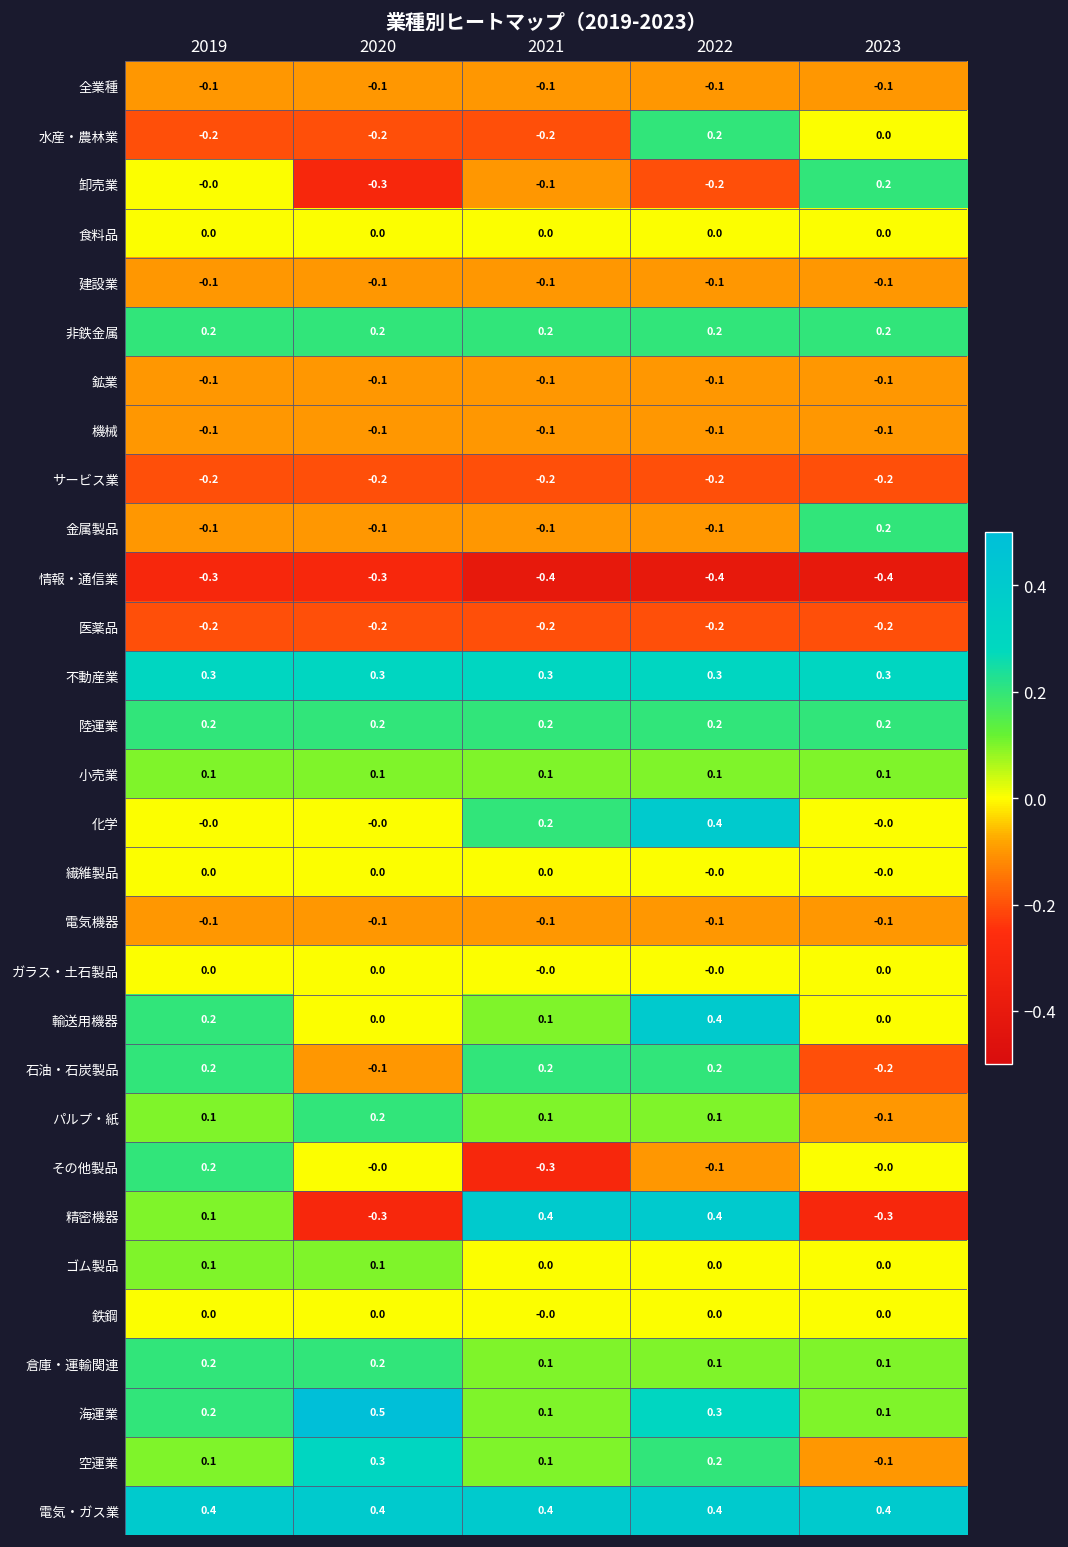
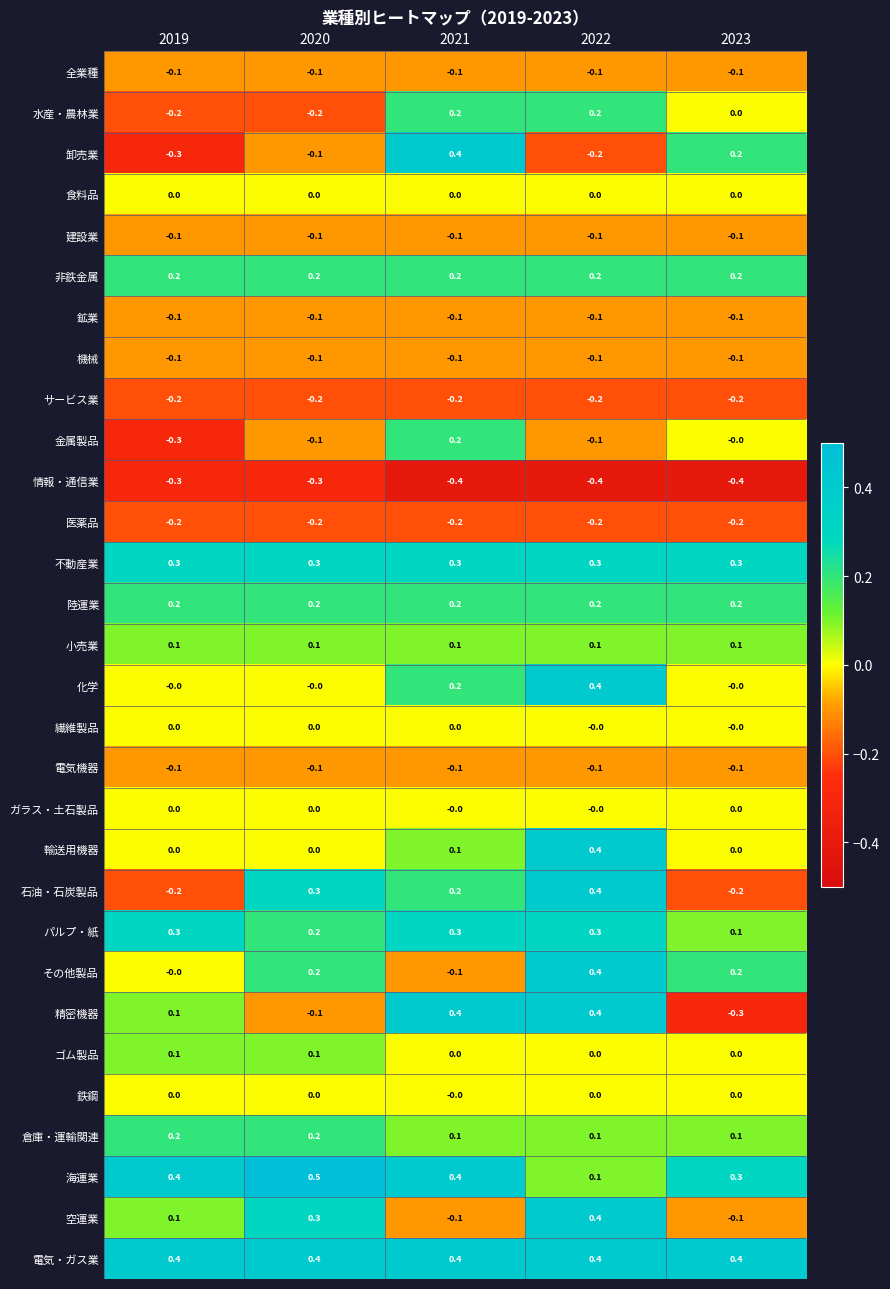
  {
    "全業種": {
      "2019": -0.1,
      "2020": -0.1,
      "2021": -0.1,
      "2022": -0.1,
      "2023": -0.1
    },
    "水産・農林業": {
      "2019": -0.2,
      "2020": -0.2,
-     "2021": -0.2,
+     "2021": 0.2,
      "2022": 0.2,
      "2023": 0.0
    },
    "卸売業": {
-     "2019": -0.0,
-     "2020": -0.3,
-     "2021": -0.1,
+     "2019": -0.3,
+     "2020": -0.1,
+     "2021": 0.4,
      "2022": -0.2,
      "2023": 0.2
    },
    "食料品": {
      "2019": 0.0,
      "2020": 0.0,
      "2021": 0.0,
      "2022": 0.0,
      "2023": 0.0
    },
    "建設業": {
      "2019": -0.1,
      "2020": -0.1,
      "2021": -0.1,
      "2022": -0.1,
      "2023": -0.1
    },
    "非鉄金属": {
      "2019": 0.2,
      "2020": 0.2,
      "2021": 0.2,
      "2022": 0.2,
      "2023": 0.2
    },
    "鉱業": {
      "2019": -0.1,
      "2020": -0.1,
      "2021": -0.1,
      "2022": -0.1,
      "2023": -0.1
    },
    "機械": {
      "2019": -0.1,
      "2020": -0.1,
      "2021": -0.1,
      "2022": -0.1,
      "2023": -0.1
    },
    "サービス業": {
      "2019": -0.2,
      "2020": -0.2,
      "2021": -0.2,
      "2022": -0.2,
      "2023": -0.2
    },
    "金属製品": {
-     "2019": -0.1,
+     "2019": -0.3,
      "2020": -0.1,
-     "2021": -0.1,
+     "2021": 0.2,
      "2022": -0.1,
-     "2023": 0.2
+     "2023": -0.0
    },
    "情報・通信業": {
      "2019": -0.3,
      "2020": -0.3,
      "2021": -0.4,
      "2022": -0.4,
      "2023": -0.4
    },
    "医薬品": {
      "2019": -0.2,
      "2020": -0.2,
      "2021": -0.2,
      "2022": -0.2,
      "2023": -0.2
    },
    "不動産業": {
      "2019": 0.3,
      "2020": 0.3,
      "2021": 0.3,
      "2022": 0.3,
      "2023": 0.3
    },
    "陸運業": {
      "2019": 0.2,
      "2020": 0.2,
      "2021": 0.2,
      "2022": 0.2,
      "2023": 0.2
    },
    "小売業": {
      "2019": 0.1,
      "2020": 0.1,
      "2021": 0.1,
      "2022": 0.1,
      "2023": 0.1
    },
    "化学": {
      "2019": -0.0,
      "2020": -0.0,
      "2021": 0.2,
      "2022": 0.4,
      "2023": -0.0
    },
    "繊維製品": {
      "2019": 0.0,
      "2020": 0.0,
      "2021": 0.0,
      "2022": -0.0,
      "2023": -0.0
    },
    "電気機器": {
      "2019": -0.1,
      "2020": -0.1,
      "2021": -0.1,
      "2022": -0.1,
      "2023": -0.1
    },
    "ガラス・土石製品": {
      "2019": 0.0,
      "2020": 0.0,
      "2021": -0.0,
      "2022": -0.0,
      "2023": 0.0
    },
    "輸送用機器": {
-     "2019": 0.2,
+     "2019": 0.0,
      "2020": 0.0,
      "2021": 0.1,
      "2022": 0.4,
      "2023": 0.0
    },
    "石油・石炭製品": {
-     "2019": 0.2,
-     "2020": -0.1,
+     "2019": -0.2,
+     "2020": 0.3,
      "2021": 0.2,
-     "2022": 0.2,
+     "2022": 0.4,
      "2023": -0.2
    },
    "パルプ・紙": {
-     "2019": 0.1,
+     "2019": 0.3,
      "2020": 0.2,
-     "2021": 0.1,
-     "2022": 0.1,
-     "2023": -0.1
+     "2021": 0.3,
+     "2022": 0.3,
+     "2023": 0.1
    },
    "その他製品": {
-     "2019": 0.2,
-     "2020": -0.0,
-     "2021": -0.3,
-     "2022": -0.1,
-     "2023": -0.0
+     "2019": -0.0,
+     "2020": 0.2,
+     "2021": -0.1,
+     "2022": 0.4,
+     "2023": 0.2
    },
    "精密機器": {
      "2019": 0.1,
-     "2020": -0.3,
+     "2020": -0.1,
      "2021": 0.4,
      "2022": 0.4,
      "2023": -0.3
    },
    "ゴム製品": {
      "2019": 0.1,
      "2020": 0.1,
      "2021": 0.0,
      "2022": 0.0,
      "2023": 0.0
    },
    "鉄鋼": {
      "2019": 0.0,
      "2020": 0.0,
      "2021": -0.0,
      "2022": 0.0,
      "2023": 0.0
    },
    "倉庫・運輸関連": {
      "2019": 0.2,
      "2020": 0.2,
      "2021": 0.1,
      "2022": 0.1,
      "2023": 0.1
    },
    "海運業": {
-     "2019": 0.2,
+     "2019": 0.4,
      "2020": 0.5,
-     "2021": 0.1,
-     "2022": 0.3,
-     "2023": 0.1
+     "2021": 0.4,
+     "2022": 0.1,
+     "2023": 0.3
    },
    "空運業": {
      "2019": 0.1,
      "2020": 0.3,
-     "2021": 0.1,
-     "2022": 0.2,
+     "2021": -0.1,
+     "2022": 0.4,
      "2023": -0.1
    },
    "電気・ガス業": {
      "2019": 0.4,
      "2020": 0.4,
      "2021": 0.4,
      "2022": 0.4,
      "2023": 0.4
    }
  }
